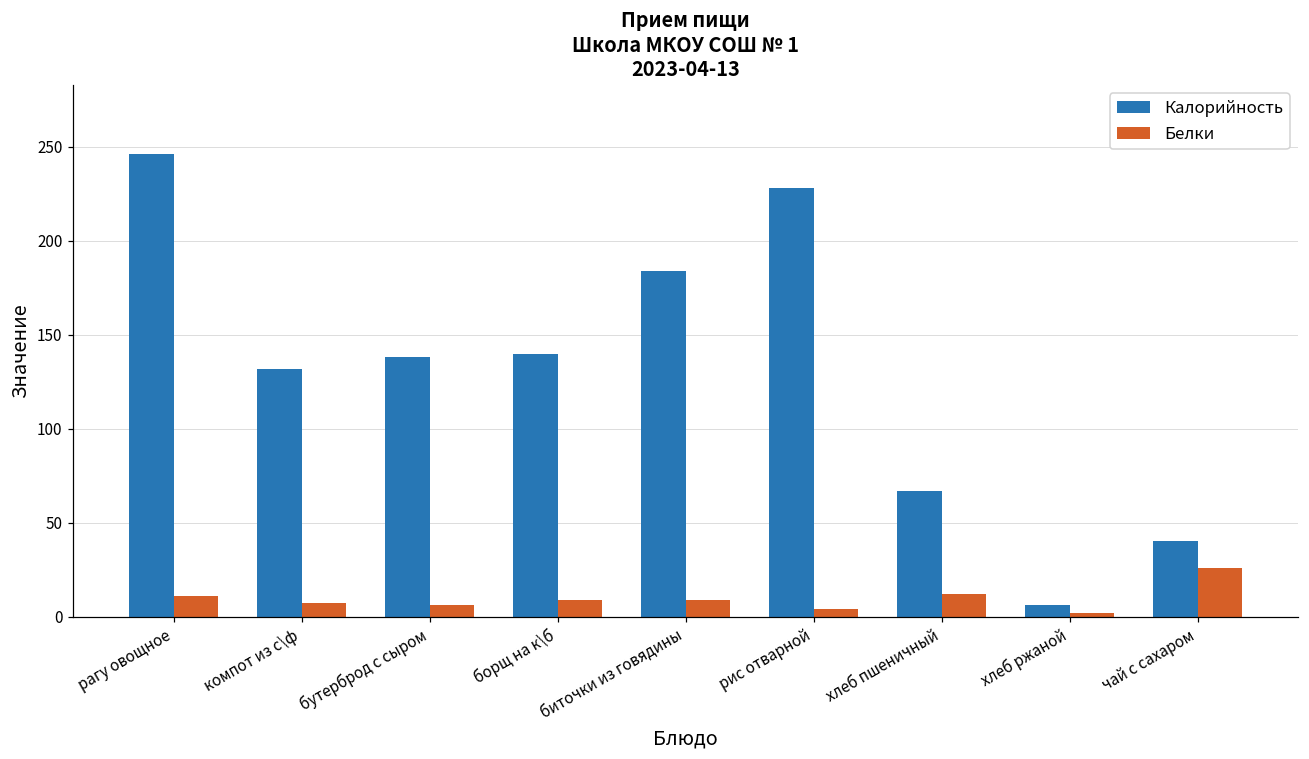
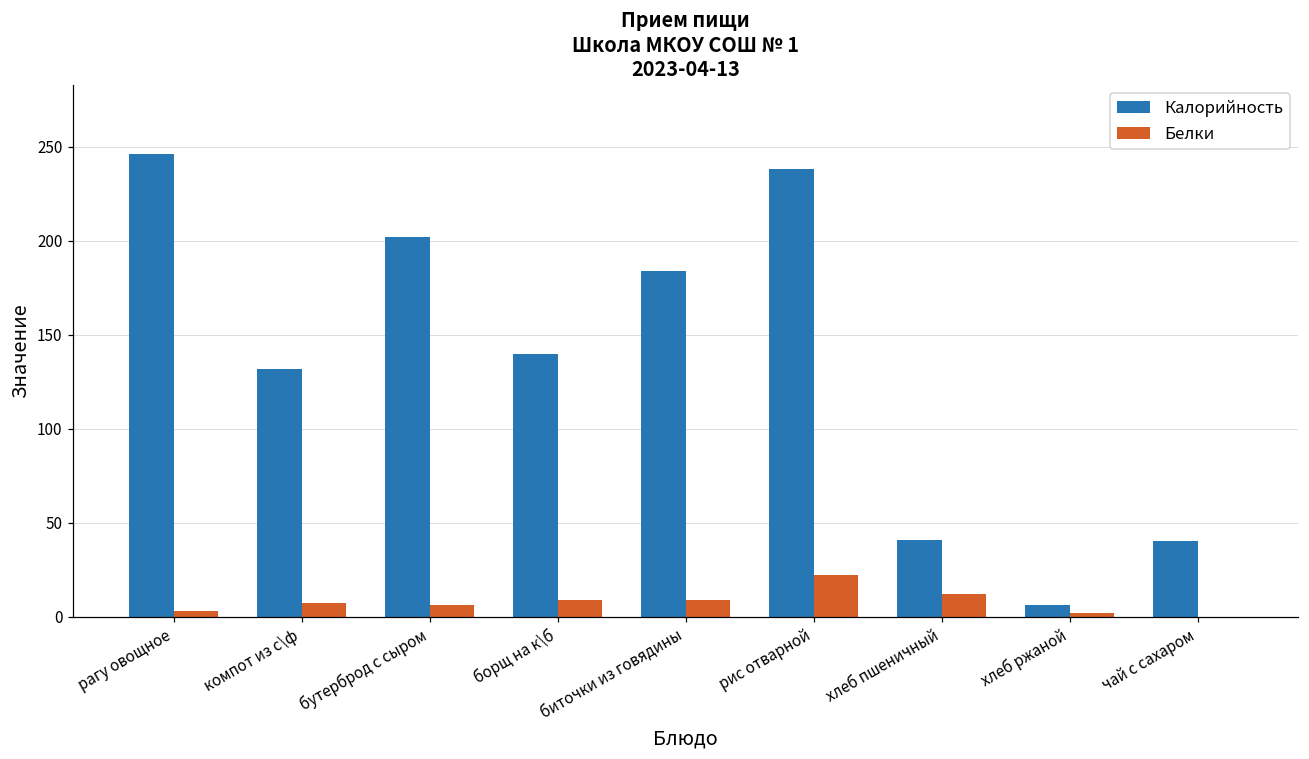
  {
    "Калорийность": {
      "рагу овощное": 246,
      "компот из с\\ф": 132,
-     "бутерброд с сыром": 138,
+     "бутерброд с сыром": 202,
      "борщ на к\\б": 140,
      "биточки из говядины": 184,
-     "рис отварной": 228,
-     "хлеб пшеничный": 67,
+     "рис отварной": 238,
+     "хлеб пшеничный": 41,
      "хлеб ржаной": 6,
      "чай с сахаром": 40
    },
    "Белки": {
-     "рагу овощное": 11,
+     "рагу овощное": 3,
      "компот из с\\ф": 7,
      "бутерброд с сыром": 6,
      "борщ на к\\б": 9,
      "биточки из говядины": 9,
-     "рис отварной": 4,
+     "рис отварной": 22,
      "хлеб пшеничный": 12,
      "хлеб ржаной": 2,
-     "чай с сахаром": 26
+     "чай с сахаром": 0
    }
  }
